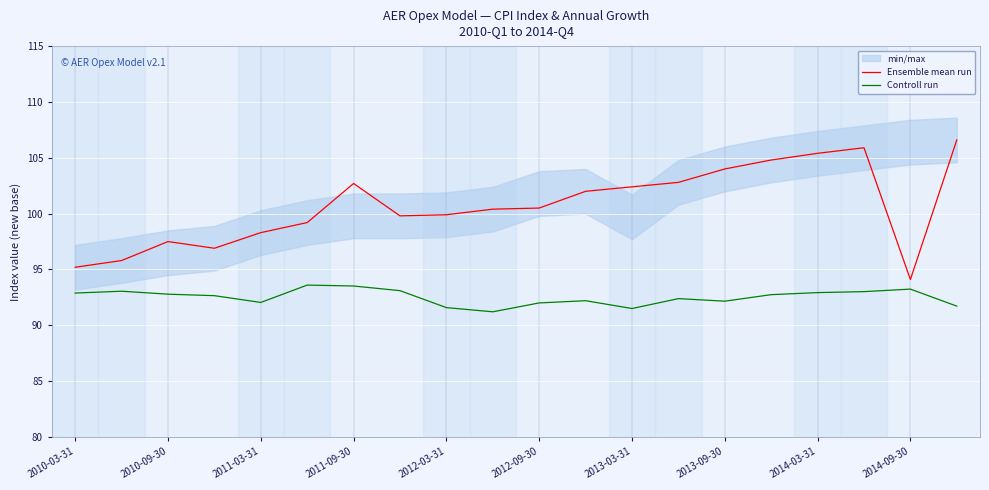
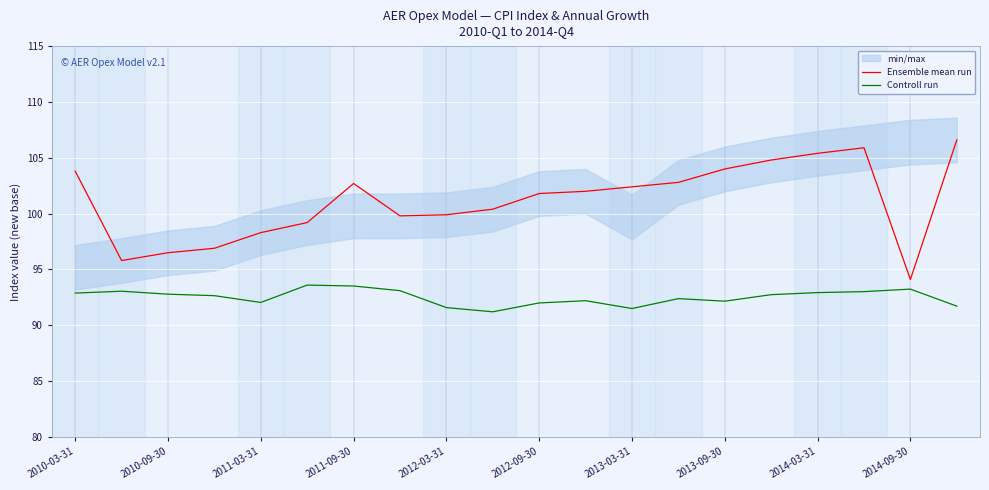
  {
    "Ensemble mean run": {
-     "2010-03-31": 95.2,
-     "2010-09-30": 97.5,
+     "2010-03-31": 103.8,
+     "2010-09-30": 96.5,
      "2011-03-31": 98.3,
      "2011-09-30": 102.7,
      "2012-03-31": 99.9,
-     "2012-09-30": 100.5,
+     "2012-09-30": 101.8,
      "2013-03-31": 102.4,
      "2013-09-30": 104.0,
      "2014-03-31": 105.4,
      "2014-09-30": 94.1
    },
    "Controll run": {
      "2010-03-31": 92.9,
      "2010-09-30": 92.8,
      "2011-03-31": 92.0,
      "2011-09-30": 93.5,
      "2012-03-31": 91.6,
      "2012-09-30": 92.0,
      "2013-03-31": 91.5,
      "2013-09-30": 92.2,
      "2014-03-31": 92.9,
      "2014-09-30": 93.2
    }
  }
